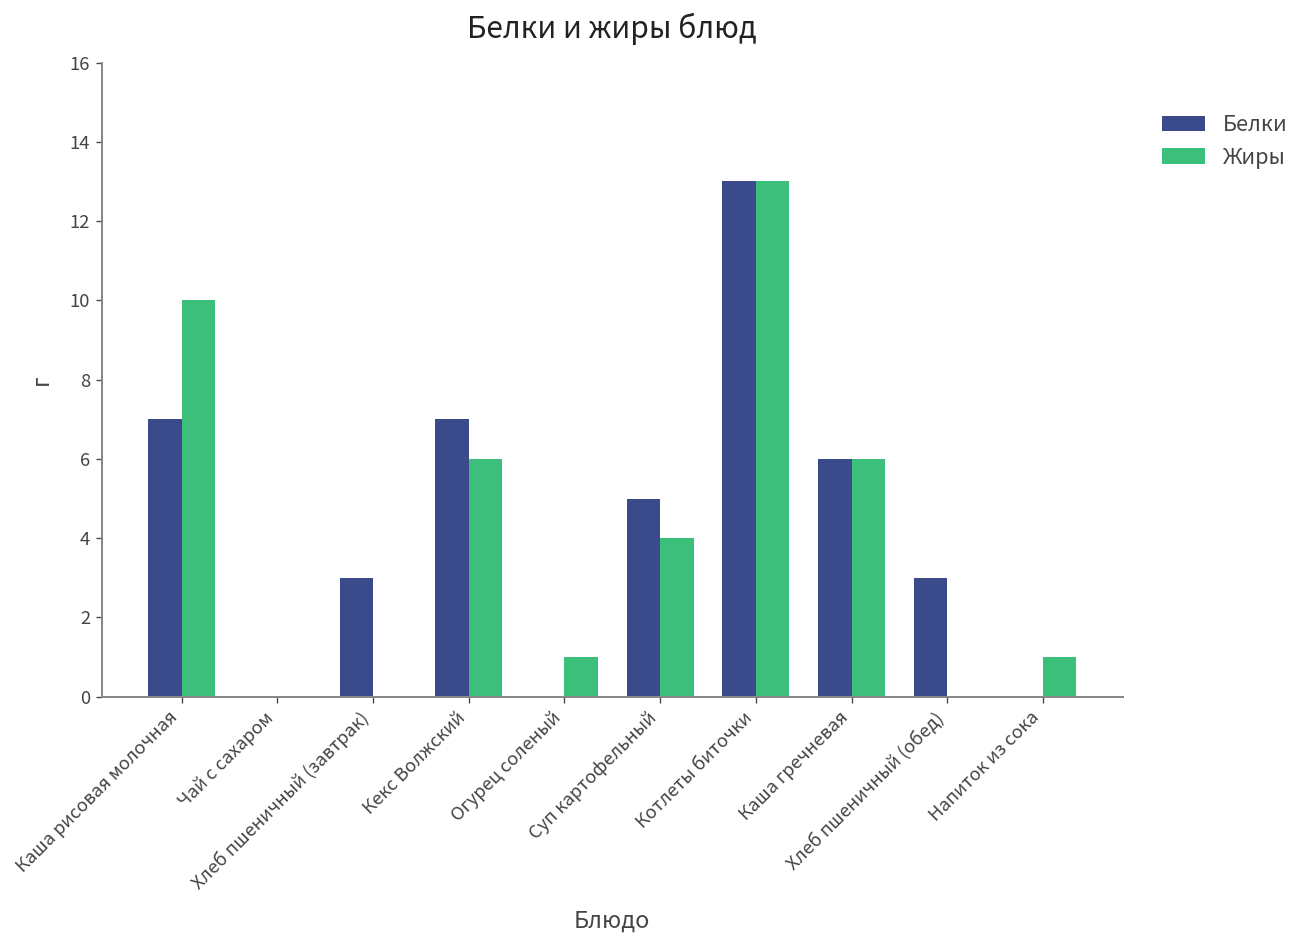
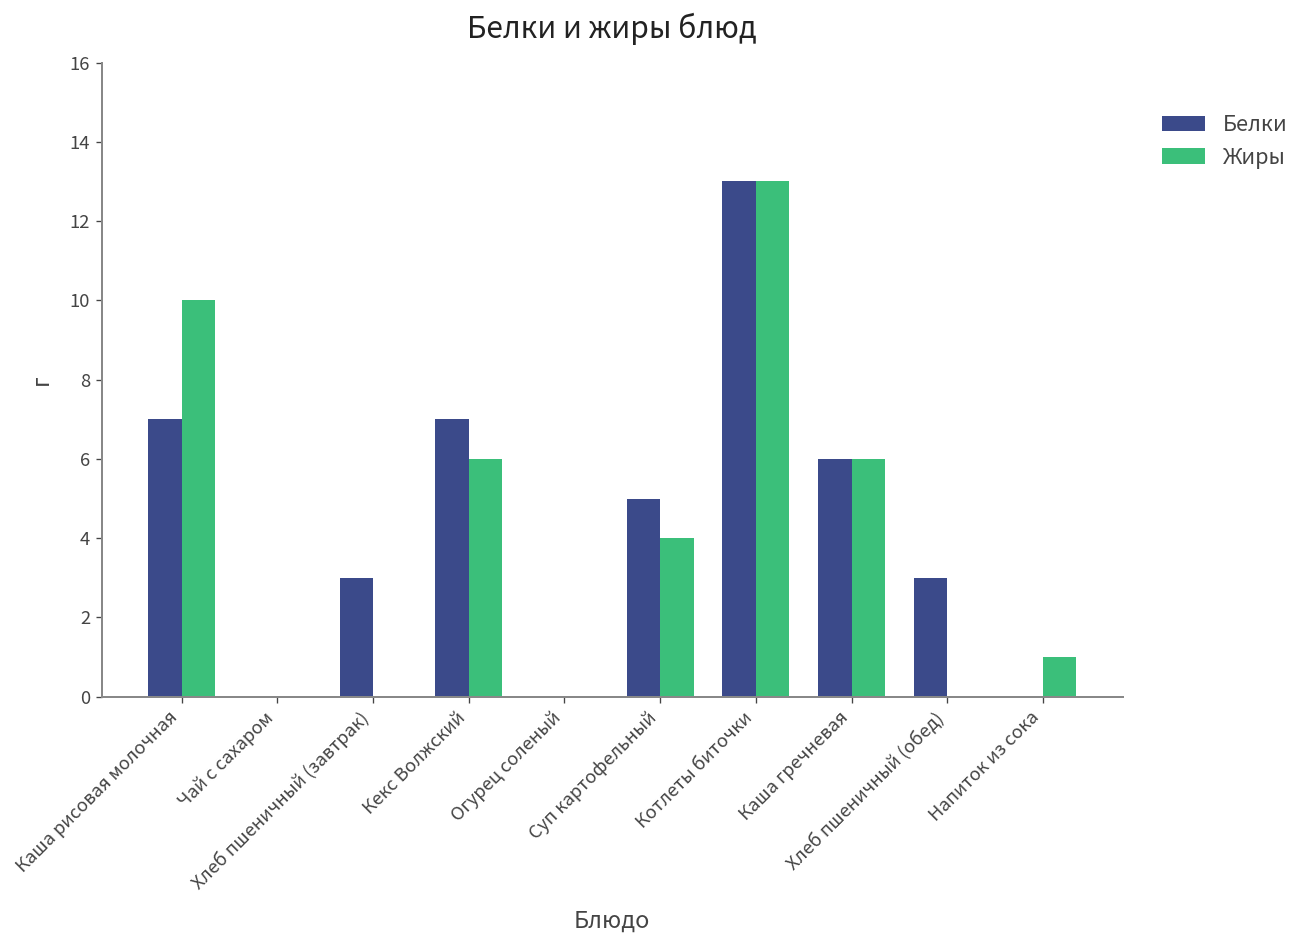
  {
    "Белки": {
      "Каша рисовая молочная": 7,
      "Чай с сахаром": 0,
      "Хлеб пшеничный (завтрак)": 3,
      "Кекс Волжский": 7,
      "Огурец соленый": 0,
      "Суп картофельный": 5,
      "Котлеты биточки": 13,
      "Каша гречневая": 6,
      "Хлеб пшеничный (обед)": 3,
      "Напиток из сока": 0
    },
    "Жиры": {
      "Каша рисовая молочная": 10,
      "Чай с сахаром": 0,
      "Хлеб пшеничный (завтрак)": 0,
      "Кекс Волжский": 6,
-     "Огурец соленый": 1,
+     "Огурец соленый": 0,
      "Суп картофельный": 4,
      "Котлеты биточки": 13,
      "Каша гречневая": 6,
      "Хлеб пшеничный (обед)": 0,
      "Напиток из сока": 1
    }
  }
